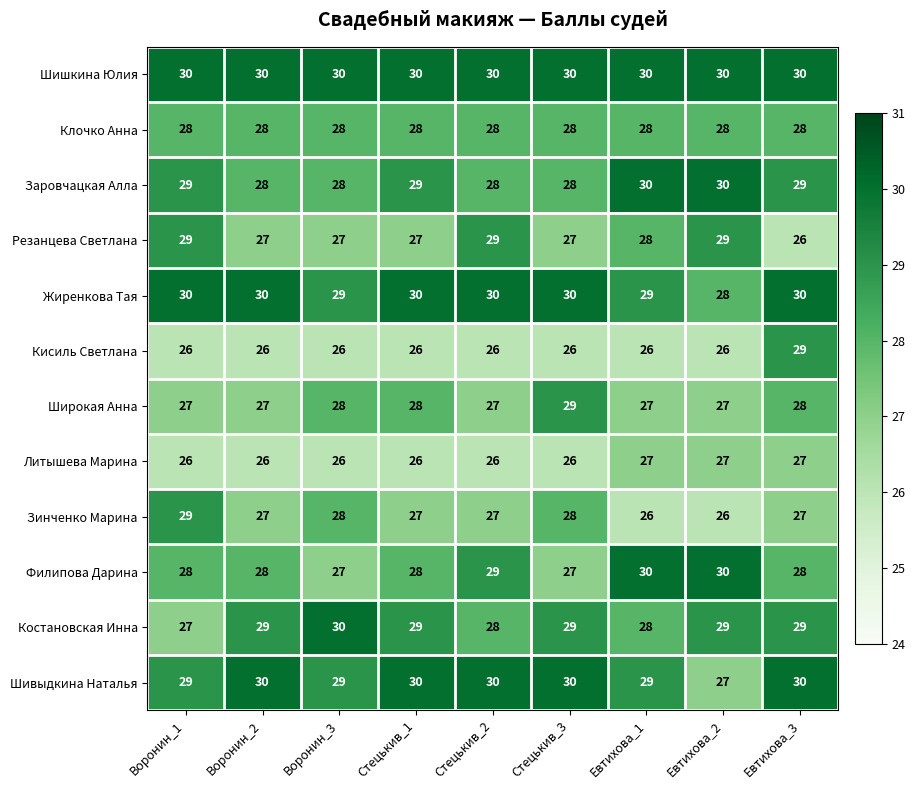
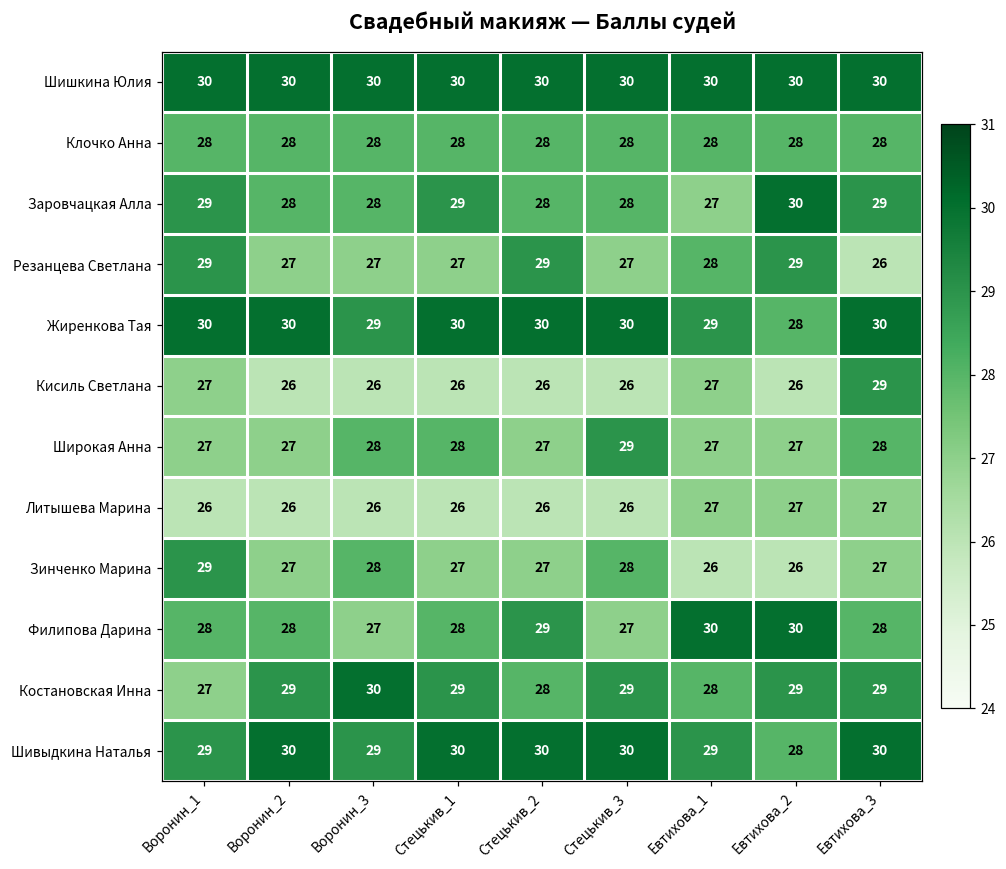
  {
    "Шишкина Юлия": {
      "Воронин_1": 30,
      "Воронин_2": 30,
      "Воронин_3": 30,
      "Стецькив_1": 30,
      "Стецькив_2": 30,
      "Стецькив_3": 30,
      "Евтихова_1": 30,
      "Евтихова_2": 30,
      "Евтихова_3": 30
    },
    "Клочко Анна": {
      "Воронин_1": 28,
      "Воронин_2": 28,
      "Воронин_3": 28,
      "Стецькив_1": 28,
      "Стецькив_2": 28,
      "Стецькив_3": 28,
      "Евтихова_1": 28,
      "Евтихова_2": 28,
      "Евтихова_3": 28
    },
    "Заровчацкая Алла": {
      "Воронин_1": 29,
      "Воронин_2": 28,
      "Воронин_3": 28,
      "Стецькив_1": 29,
      "Стецькив_2": 28,
      "Стецькив_3": 28,
-     "Евтихова_1": 30,
+     "Евтихова_1": 27,
      "Евтихова_2": 30,
      "Евтихова_3": 29
    },
    "Резанцева Светлана": {
      "Воронин_1": 29,
      "Воронин_2": 27,
      "Воронин_3": 27,
      "Стецькив_1": 27,
      "Стецькив_2": 29,
      "Стецькив_3": 27,
      "Евтихова_1": 28,
      "Евтихова_2": 29,
      "Евтихова_3": 26
    },
    "Жиренкова Тая": {
      "Воронин_1": 30,
      "Воронин_2": 30,
      "Воронин_3": 29,
      "Стецькив_1": 30,
      "Стецькив_2": 30,
      "Стецькив_3": 30,
      "Евтихова_1": 29,
      "Евтихова_2": 28,
      "Евтихова_3": 30
    },
    "Кисиль Светлана": {
-     "Воронин_1": 26,
+     "Воронин_1": 27,
      "Воронин_2": 26,
      "Воронин_3": 26,
      "Стецькив_1": 26,
      "Стецькив_2": 26,
      "Стецькив_3": 26,
-     "Евтихова_1": 26,
+     "Евтихова_1": 27,
      "Евтихова_2": 26,
      "Евтихова_3": 29
    },
    "Широкая Анна": {
      "Воронин_1": 27,
      "Воронин_2": 27,
      "Воронин_3": 28,
      "Стецькив_1": 28,
      "Стецькив_2": 27,
      "Стецькив_3": 29,
      "Евтихова_1": 27,
      "Евтихова_2": 27,
      "Евтихова_3": 28
    },
    "Литышева Марина": {
      "Воронин_1": 26,
      "Воронин_2": 26,
      "Воронин_3": 26,
      "Стецькив_1": 26,
      "Стецькив_2": 26,
      "Стецькив_3": 26,
      "Евтихова_1": 27,
      "Евтихова_2": 27,
      "Евтихова_3": 27
    },
    "Зинченко Марина": {
      "Воронин_1": 29,
      "Воронин_2": 27,
      "Воронин_3": 28,
      "Стецькив_1": 27,
      "Стецькив_2": 27,
      "Стецькив_3": 28,
      "Евтихова_1": 26,
      "Евтихова_2": 26,
      "Евтихова_3": 27
    },
    "Филипова Дарина": {
      "Воронин_1": 28,
      "Воронин_2": 28,
      "Воронин_3": 27,
      "Стецькив_1": 28,
      "Стецькив_2": 29,
      "Стецькив_3": 27,
      "Евтихова_1": 30,
      "Евтихова_2": 30,
      "Евтихова_3": 28
    },
    "Костановская Инна": {
      "Воронин_1": 27,
      "Воронин_2": 29,
      "Воронин_3": 30,
      "Стецькив_1": 29,
      "Стецькив_2": 28,
      "Стецькив_3": 29,
      "Евтихова_1": 28,
      "Евтихова_2": 29,
      "Евтихова_3": 29
    },
    "Шивыдкина Наталья": {
      "Воронин_1": 29,
      "Воронин_2": 30,
      "Воронин_3": 29,
      "Стецькив_1": 30,
      "Стецькив_2": 30,
      "Стецькив_3": 30,
      "Евтихова_1": 29,
-     "Евтихова_2": 27,
+     "Евтихова_2": 28,
      "Евтихова_3": 30
    }
  }
